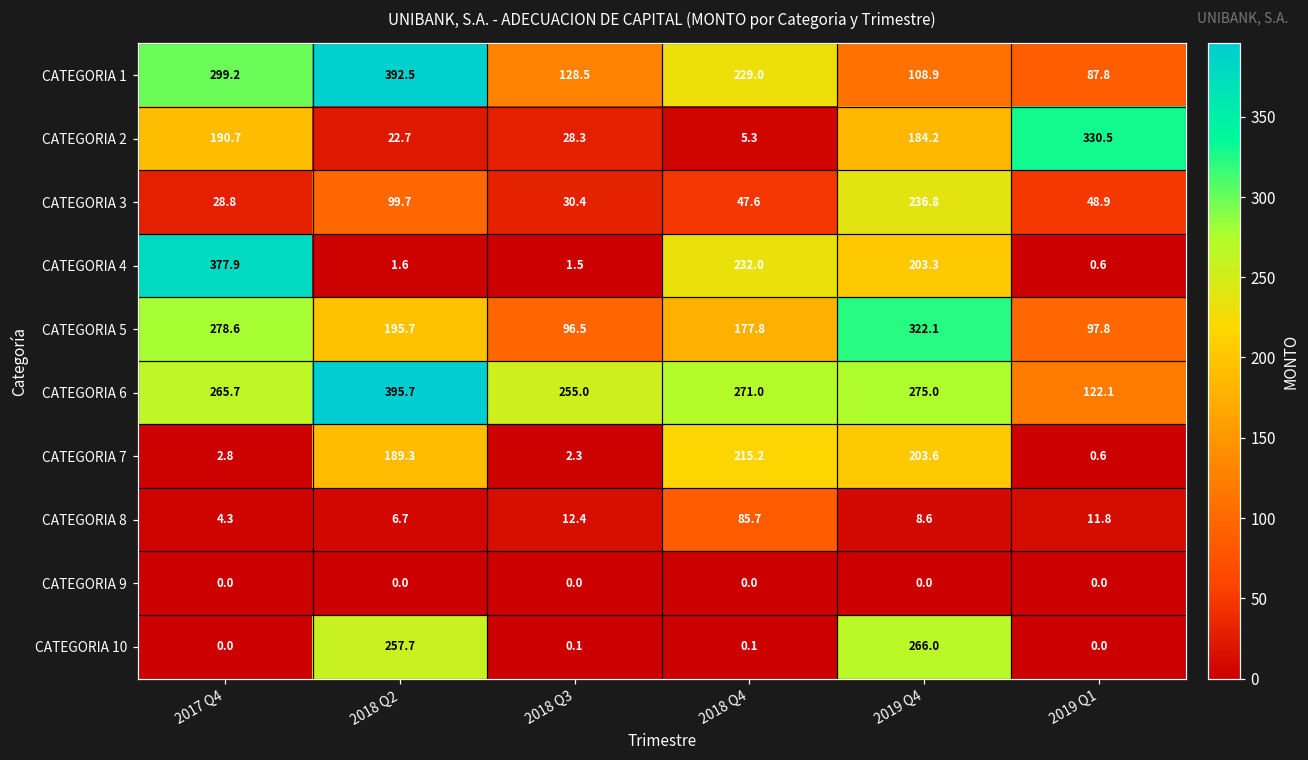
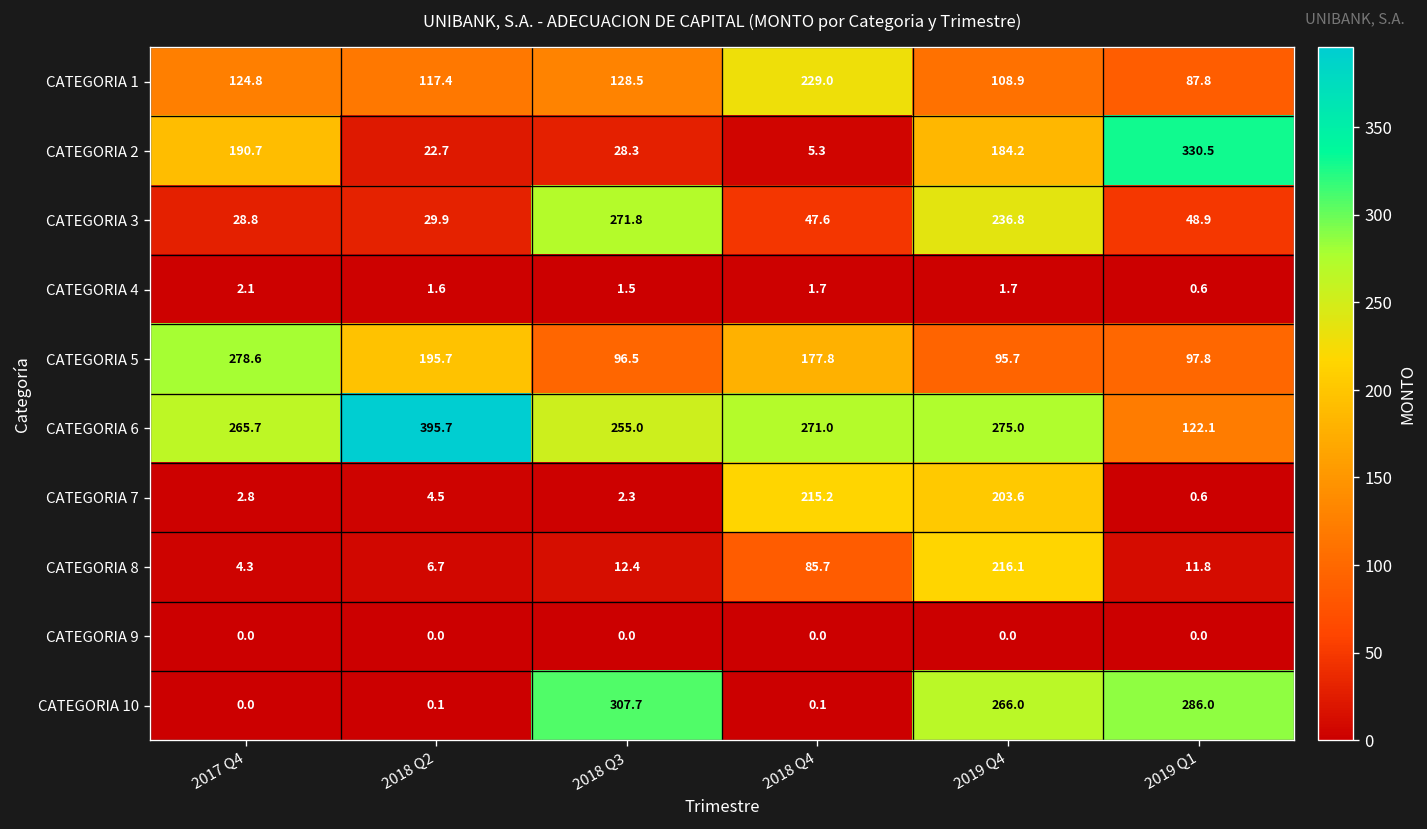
  {
    "CATEGORIA 1": {
-     "2017 Q4": 299.2,
-     "2018 Q2": 392.5,
+     "2017 Q4": 124.8,
+     "2018 Q2": 117.4,
      "2018 Q3": 128.5,
      "2018 Q4": 229.0,
      "2019 Q4": 108.9,
      "2019 Q1": 87.8
    },
    "CATEGORIA 2": {
      "2017 Q4": 190.7,
      "2018 Q2": 22.7,
      "2018 Q3": 28.3,
      "2018 Q4": 5.3,
      "2019 Q4": 184.2,
      "2019 Q1": 330.5
    },
    "CATEGORIA 3": {
      "2017 Q4": 28.8,
-     "2018 Q2": 99.7,
-     "2018 Q3": 30.4,
+     "2018 Q2": 29.9,
+     "2018 Q3": 271.8,
      "2018 Q4": 47.6,
      "2019 Q4": 236.8,
      "2019 Q1": 48.9
    },
    "CATEGORIA 4": {
-     "2017 Q4": 377.9,
+     "2017 Q4": 2.1,
      "2018 Q2": 1.6,
      "2018 Q3": 1.5,
-     "2018 Q4": 232.0,
-     "2019 Q4": 203.3,
+     "2018 Q4": 1.7,
+     "2019 Q4": 1.7,
      "2019 Q1": 0.6
    },
    "CATEGORIA 5": {
      "2017 Q4": 278.6,
      "2018 Q2": 195.7,
      "2018 Q3": 96.5,
      "2018 Q4": 177.8,
-     "2019 Q4": 322.1,
+     "2019 Q4": 95.7,
      "2019 Q1": 97.8
    },
    "CATEGORIA 6": {
      "2017 Q4": 265.7,
      "2018 Q2": 395.7,
      "2018 Q3": 255.0,
      "2018 Q4": 271.0,
      "2019 Q4": 275.0,
      "2019 Q1": 122.1
    },
    "CATEGORIA 7": {
      "2017 Q4": 2.8,
-     "2018 Q2": 189.3,
+     "2018 Q2": 4.5,
      "2018 Q3": 2.3,
      "2018 Q4": 215.2,
      "2019 Q4": 203.6,
      "2019 Q1": 0.6
    },
    "CATEGORIA 8": {
      "2017 Q4": 4.3,
      "2018 Q2": 6.7,
      "2018 Q3": 12.4,
      "2018 Q4": 85.7,
-     "2019 Q4": 8.6,
+     "2019 Q4": 216.1,
      "2019 Q1": 11.8
    },
    "CATEGORIA 9": {
      "2017 Q4": 0.0,
      "2018 Q2": 0.0,
      "2018 Q3": 0.0,
      "2018 Q4": 0.0,
      "2019 Q4": 0.0,
      "2019 Q1": 0.0
    },
    "CATEGORIA 10": {
      "2017 Q4": 0.0,
-     "2018 Q2": 257.7,
-     "2018 Q3": 0.1,
+     "2018 Q2": 0.1,
+     "2018 Q3": 307.7,
      "2018 Q4": 0.1,
      "2019 Q4": 266.0,
-     "2019 Q1": 0.0
+     "2019 Q1": 286.0
    }
  }
